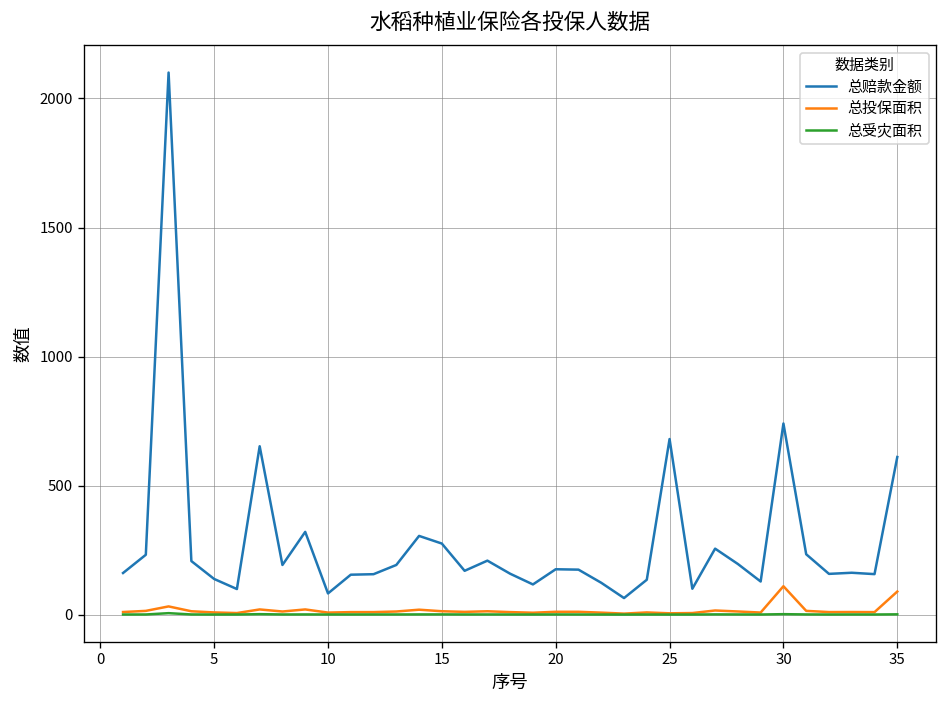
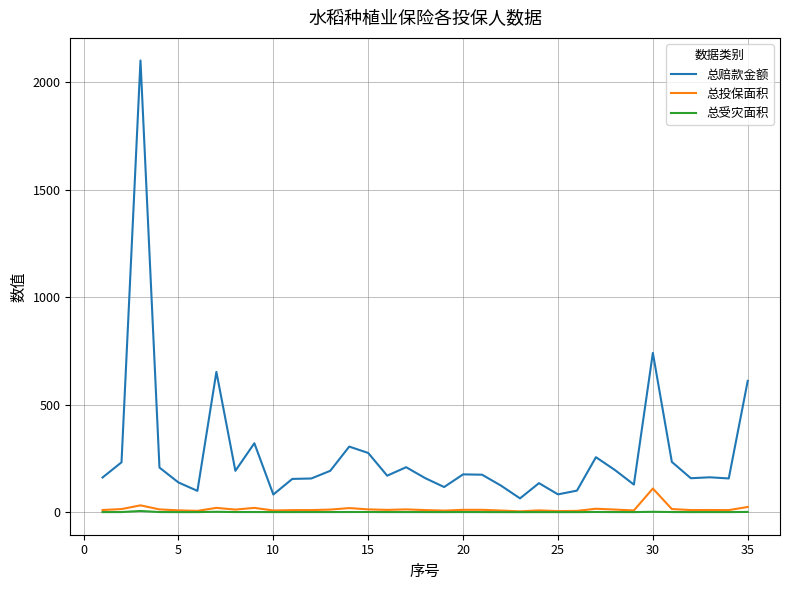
  {
    "总赔款金额": {
      "5": 140,
      "10": 80,
      "15": 280,
      "20": 180,
-     "25": 680,
+     "25": 80,
      "30": 740,
      "35": 610
    },
    "总投保面积": {
      "15": 10,
      "30": 110,
-     "35": 90
+     "35": 20
    },
    "总受灾面积": {
      "15": 0,
      "30": 0,
      "35": 0
    }
  }
